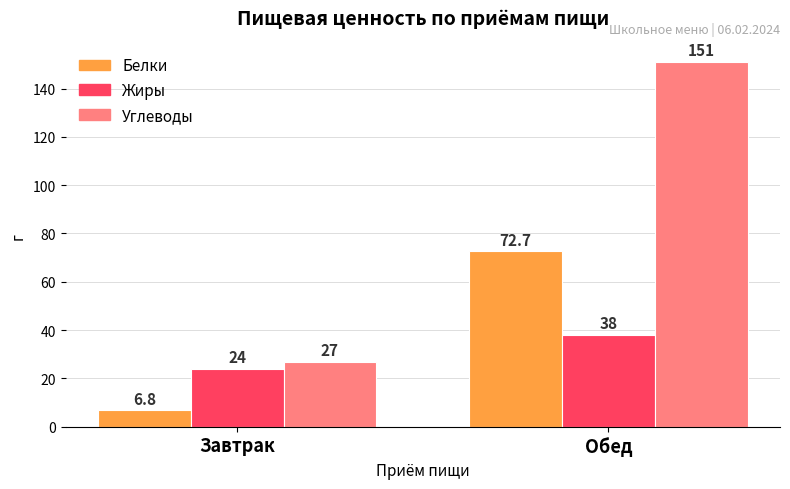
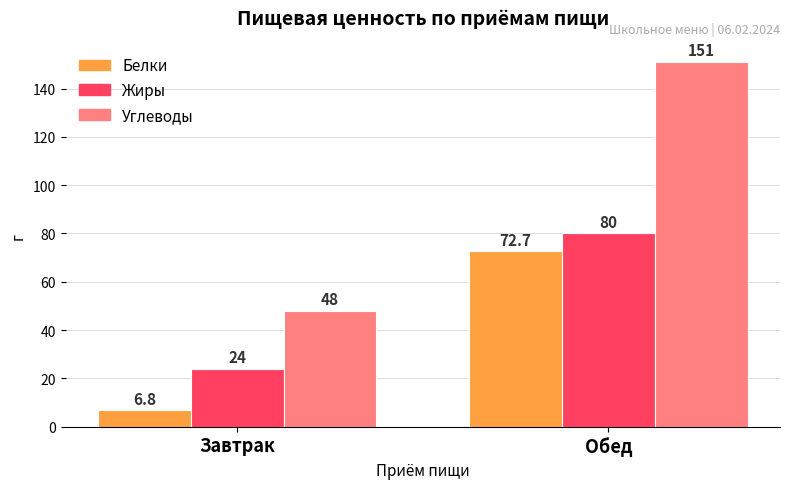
  {
    "Белки": {
      "Завтрак": 6.8,
      "Обед": 72.7
    },
    "Жиры": {
      "Завтрак": 24,
-     "Обед": 38
+     "Обед": 80
    },
    "Углеводы": {
-     "Завтрак": 27,
+     "Завтрак": 48,
      "Обед": 151
    }
  }
